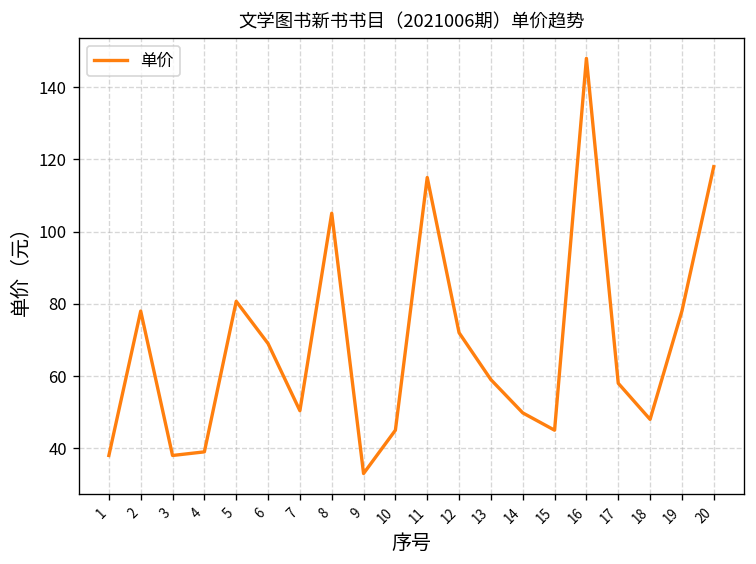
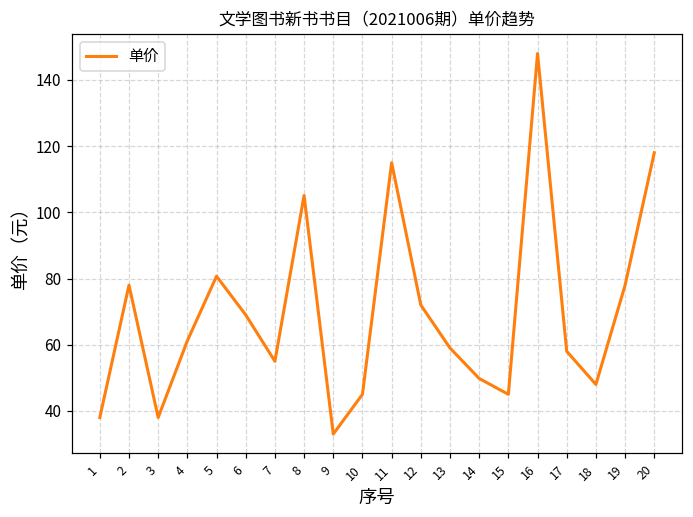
  {
    "1": 38,
    "2": 78,
    "3": 38,
-   "4": 39,
+   "4": 61,
    "5": 81,
    "6": 69,
-   "7": 50,
+   "7": 55,
    "8": 105,
    "9": 33,
    "10": 45,
    "11": 115,
    "12": 72,
    "13": 59,
    "14": 50,
    "15": 45,
    "16": 148,
    "17": 58,
    "18": 48,
    "19": 78,
    "20": 118
  }
